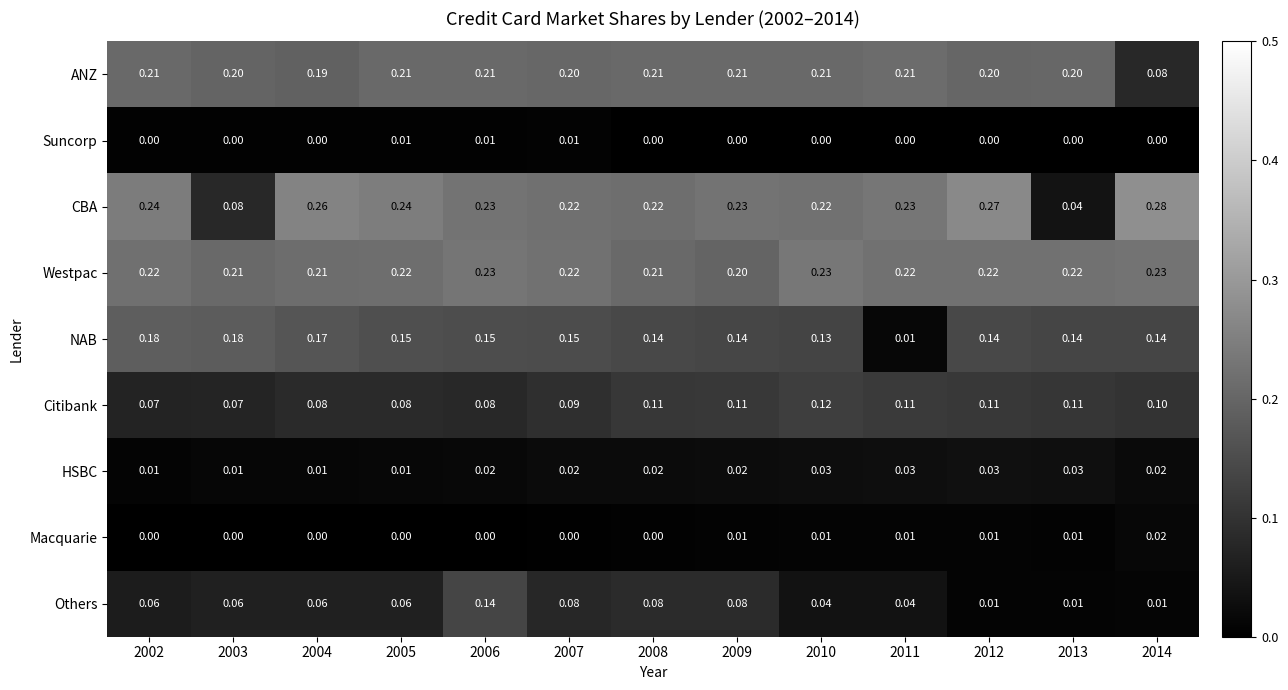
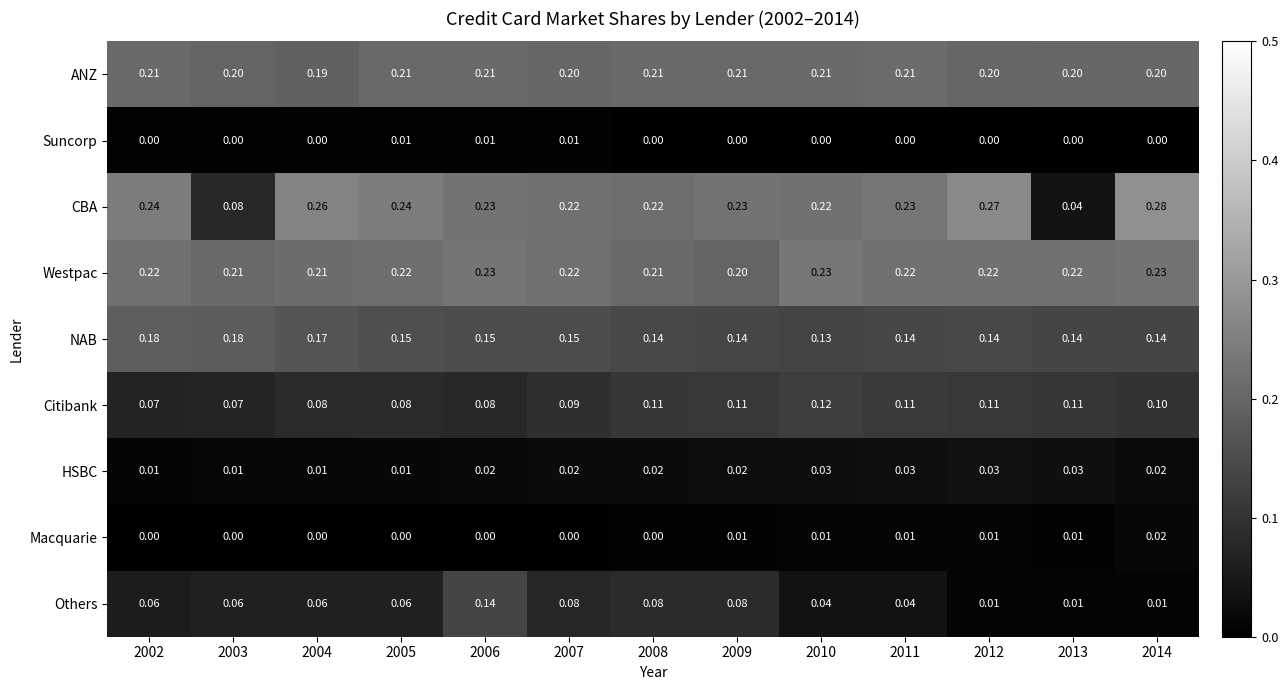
  {
    "ANZ": {
      "2002": 0.21,
      "2003": 0.20,
      "2004": 0.19,
      "2005": 0.21,
      "2006": 0.21,
      "2007": 0.20,
      "2008": 0.21,
      "2009": 0.21,
      "2010": 0.21,
      "2011": 0.21,
      "2012": 0.20,
      "2013": 0.20,
-     "2014": 0.08
+     "2014": 0.20
    },
    "Suncorp": {
      "2002": 0.00,
      "2003": 0.00,
      "2004": 0.00,
      "2005": 0.01,
      "2006": 0.01,
      "2007": 0.01,
      "2008": 0.00,
      "2009": 0.00,
      "2010": 0.00,
      "2011": 0.00,
      "2012": 0.00,
      "2013": 0.00,
      "2014": 0.00
    },
    "CBA": {
      "2002": 0.24,
      "2003": 0.08,
      "2004": 0.26,
      "2005": 0.24,
      "2006": 0.23,
      "2007": 0.22,
      "2008": 0.22,
      "2009": 0.23,
      "2010": 0.22,
      "2011": 0.23,
      "2012": 0.27,
      "2013": 0.04,
      "2014": 0.28
    },
    "Westpac": {
      "2002": 0.22,
      "2003": 0.21,
      "2004": 0.21,
      "2005": 0.22,
      "2006": 0.23,
      "2007": 0.22,
      "2008": 0.21,
      "2009": 0.20,
      "2010": 0.23,
      "2011": 0.22,
      "2012": 0.22,
      "2013": 0.22,
      "2014": 0.23
    },
    "NAB": {
      "2002": 0.18,
      "2003": 0.18,
      "2004": 0.17,
      "2005": 0.15,
      "2006": 0.15,
      "2007": 0.15,
      "2008": 0.14,
      "2009": 0.14,
      "2010": 0.13,
-     "2011": 0.01,
+     "2011": 0.14,
      "2012": 0.14,
      "2013": 0.14,
      "2014": 0.14
    },
    "Citibank": {
      "2002": 0.07,
      "2003": 0.07,
      "2004": 0.08,
      "2005": 0.08,
      "2006": 0.08,
      "2007": 0.09,
      "2008": 0.11,
      "2009": 0.11,
      "2010": 0.12,
      "2011": 0.11,
      "2012": 0.11,
      "2013": 0.11,
      "2014": 0.10
    },
    "HSBC": {
      "2002": 0.01,
      "2003": 0.01,
      "2004": 0.01,
      "2005": 0.01,
      "2006": 0.02,
      "2007": 0.02,
      "2008": 0.02,
      "2009": 0.02,
      "2010": 0.03,
      "2011": 0.03,
      "2012": 0.03,
      "2013": 0.03,
      "2014": 0.02
    },
    "Macquarie": {
      "2002": 0.00,
      "2003": 0.00,
      "2004": 0.00,
      "2005": 0.00,
      "2006": 0.00,
      "2007": 0.00,
      "2008": 0.00,
      "2009": 0.01,
      "2010": 0.01,
      "2011": 0.01,
      "2012": 0.01,
      "2013": 0.01,
      "2014": 0.02
    },
    "Others": {
      "2002": 0.06,
      "2003": 0.06,
      "2004": 0.06,
      "2005": 0.06,
      "2006": 0.14,
      "2007": 0.08,
      "2008": 0.08,
      "2009": 0.08,
      "2010": 0.04,
      "2011": 0.04,
      "2012": 0.01,
      "2013": 0.01,
      "2014": 0.01
    }
  }
